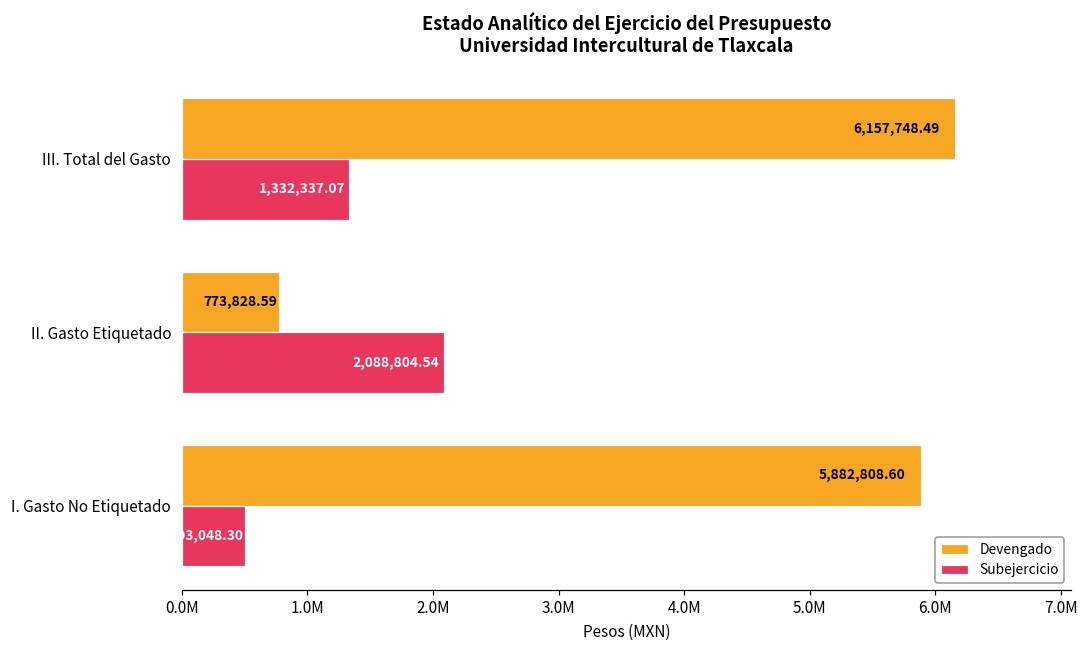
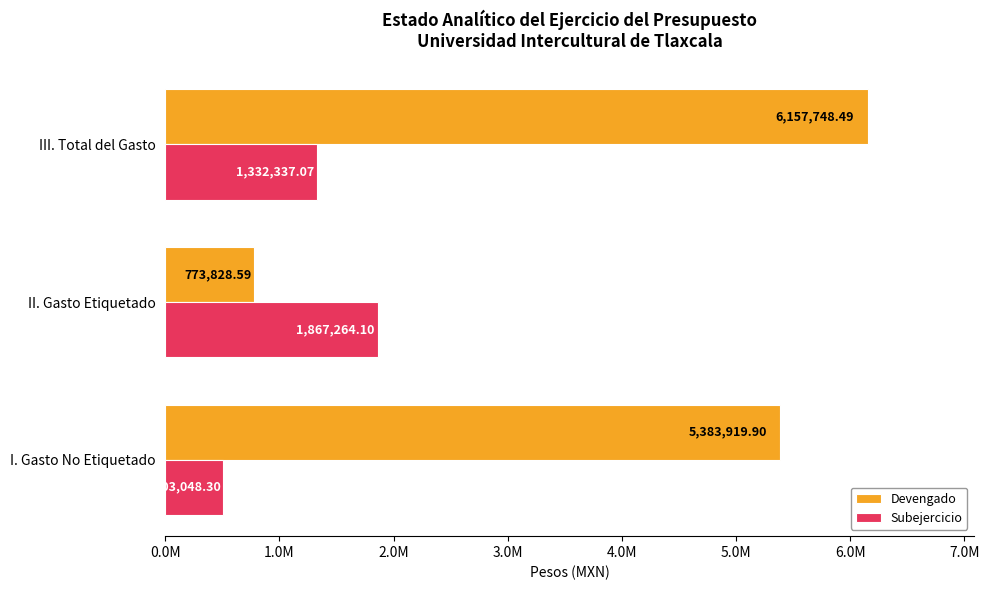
  {
    "Devengado": {
      "III. Total del Gasto": "6,157,748.49",
      "II. Gasto Etiquetado": "773,828.59",
-     "I. Gasto No Etiquetado": "5,882,808.60"
+     "I. Gasto No Etiquetado": "5,383,919.90"
    },
    "Subejercicio": {
      "III. Total del Gasto": "1,332,337.07",
-     "II. Gasto Etiquetado": "2,088,804.54",
+     "II. Gasto Etiquetado": "1,867,264.10",
      "I. Gasto No Etiquetado": "503,048.30"
    }
  }
